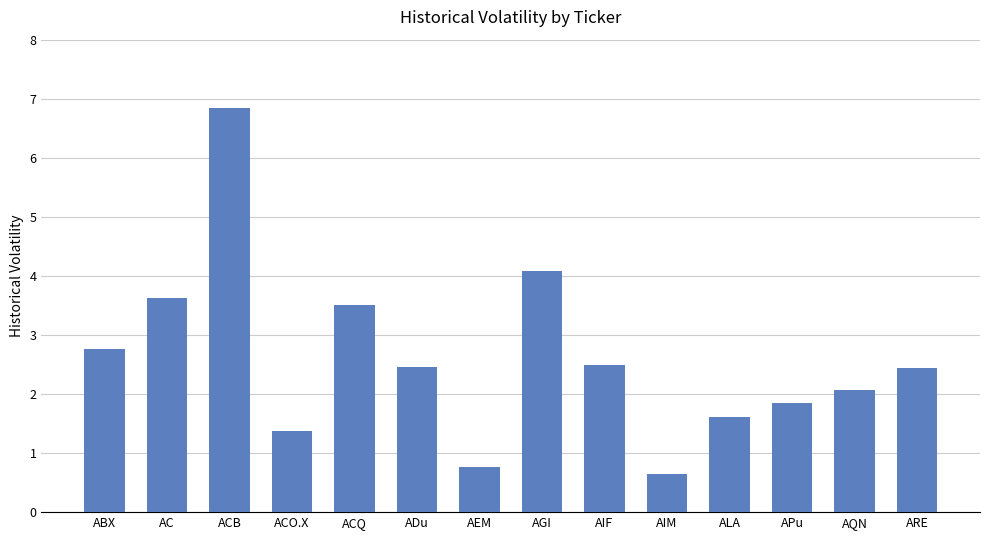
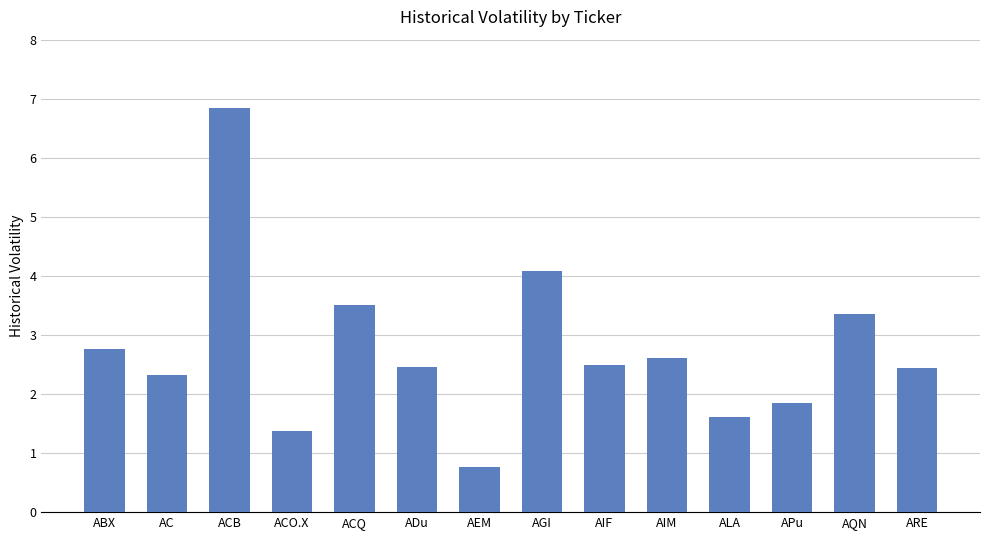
  {
    "ABX": 2.8,
-   "AC": 3.6,
+   "AC": 2.3,
    "ACB": 6.8,
    "ACO.X": 1.4,
    "ACQ": 3.5,
    "ADu": 2.5,
    "AEM": 0.8,
    "AGI": 4.1,
    "AIF": 2.5,
-   "AIM": 0.6,
+   "AIM": 2.6,
    "ALA": 1.6,
    "APu": 1.9,
-   "AQN": 2.1,
+   "AQN": 3.4,
    "ARE": 2.4
  }
